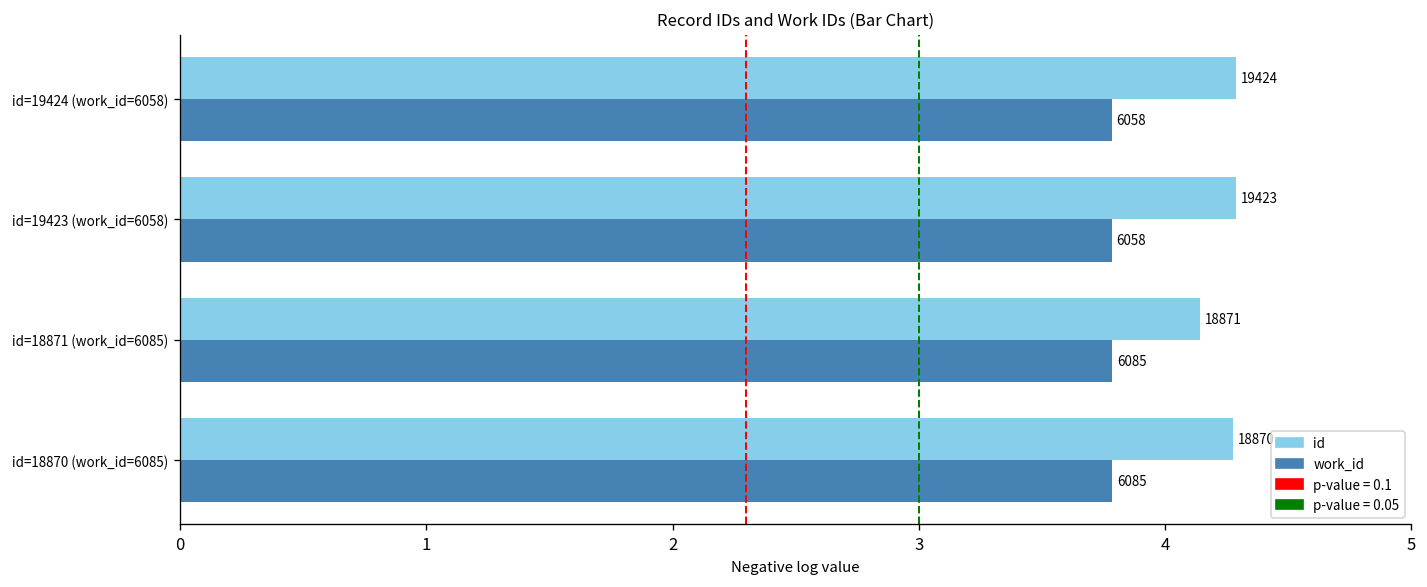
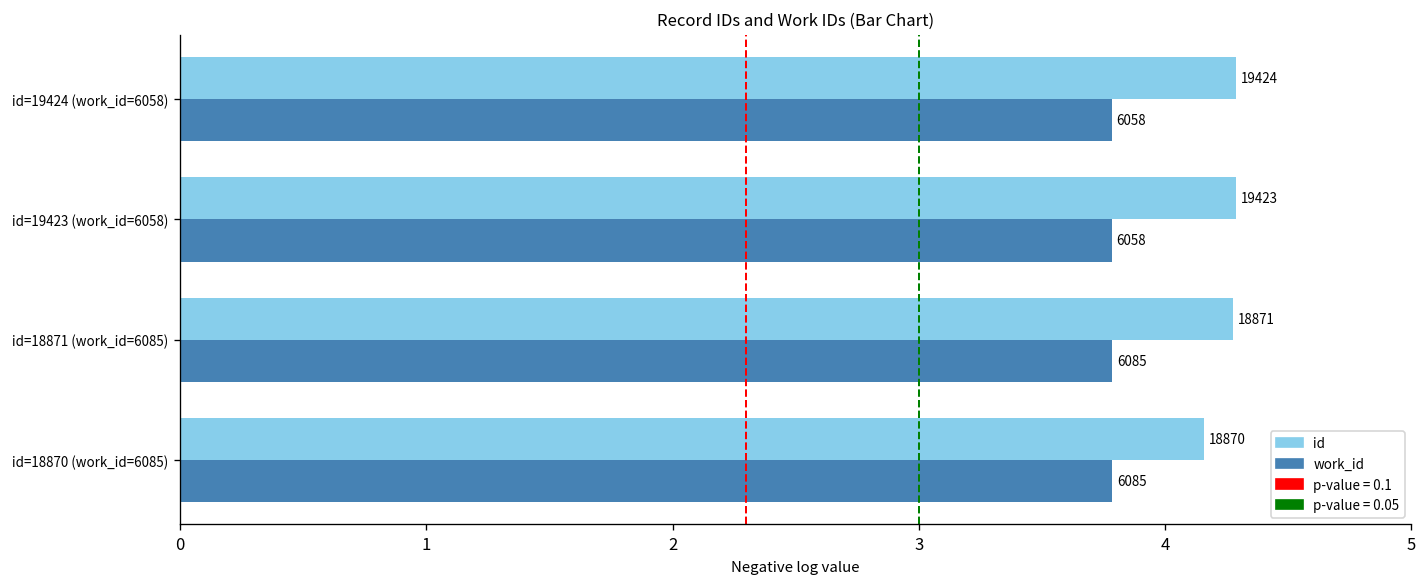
  {
    "id": {
-     "id=18871 (work_id=6085)": 4.14,
-     "id=18870 (work_id=6085)": 4.28
+     "id=18871 (work_id=6085)": 4.28,
+     "id=18870 (work_id=6085)": 4.16
    }
  }
